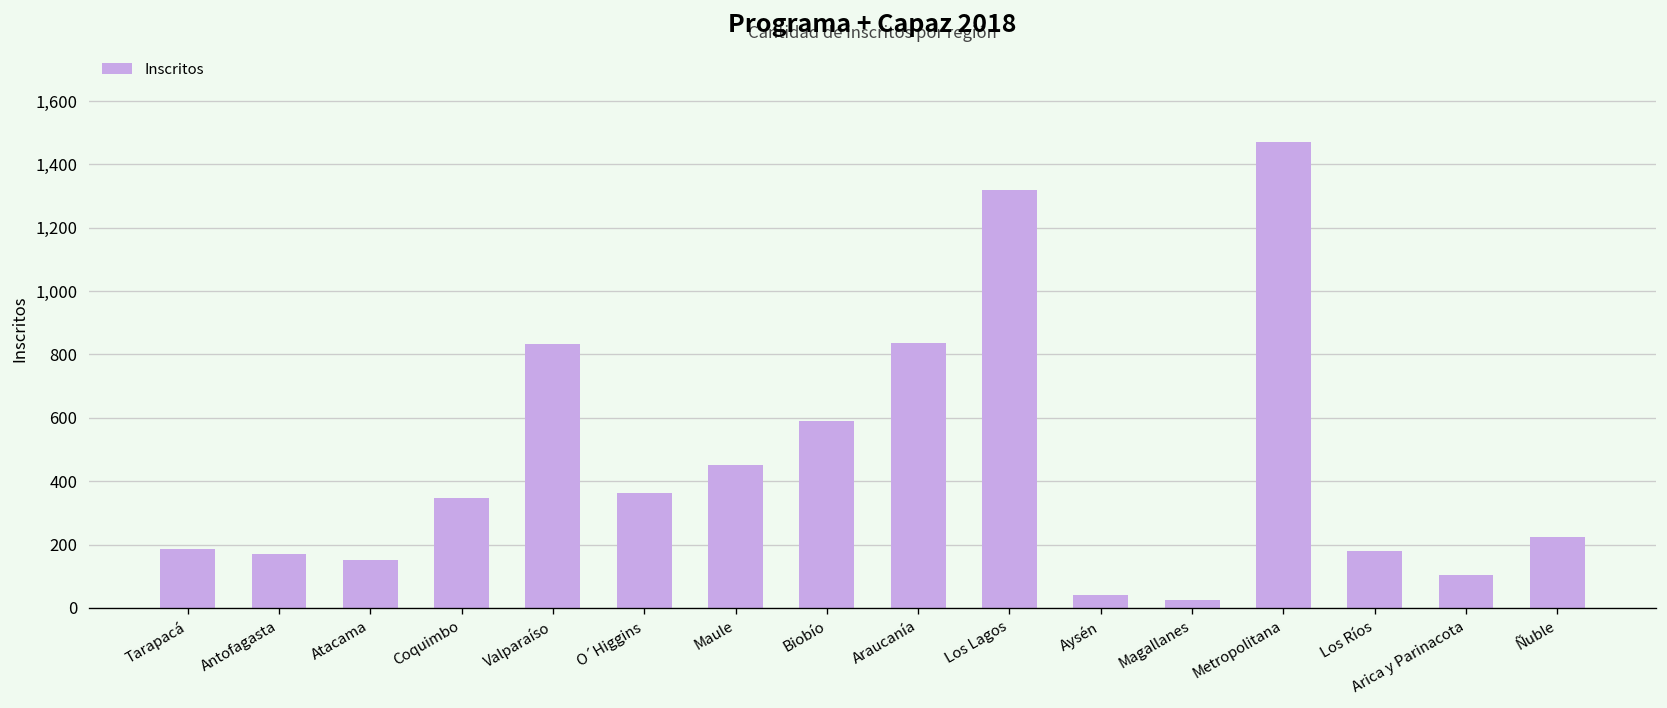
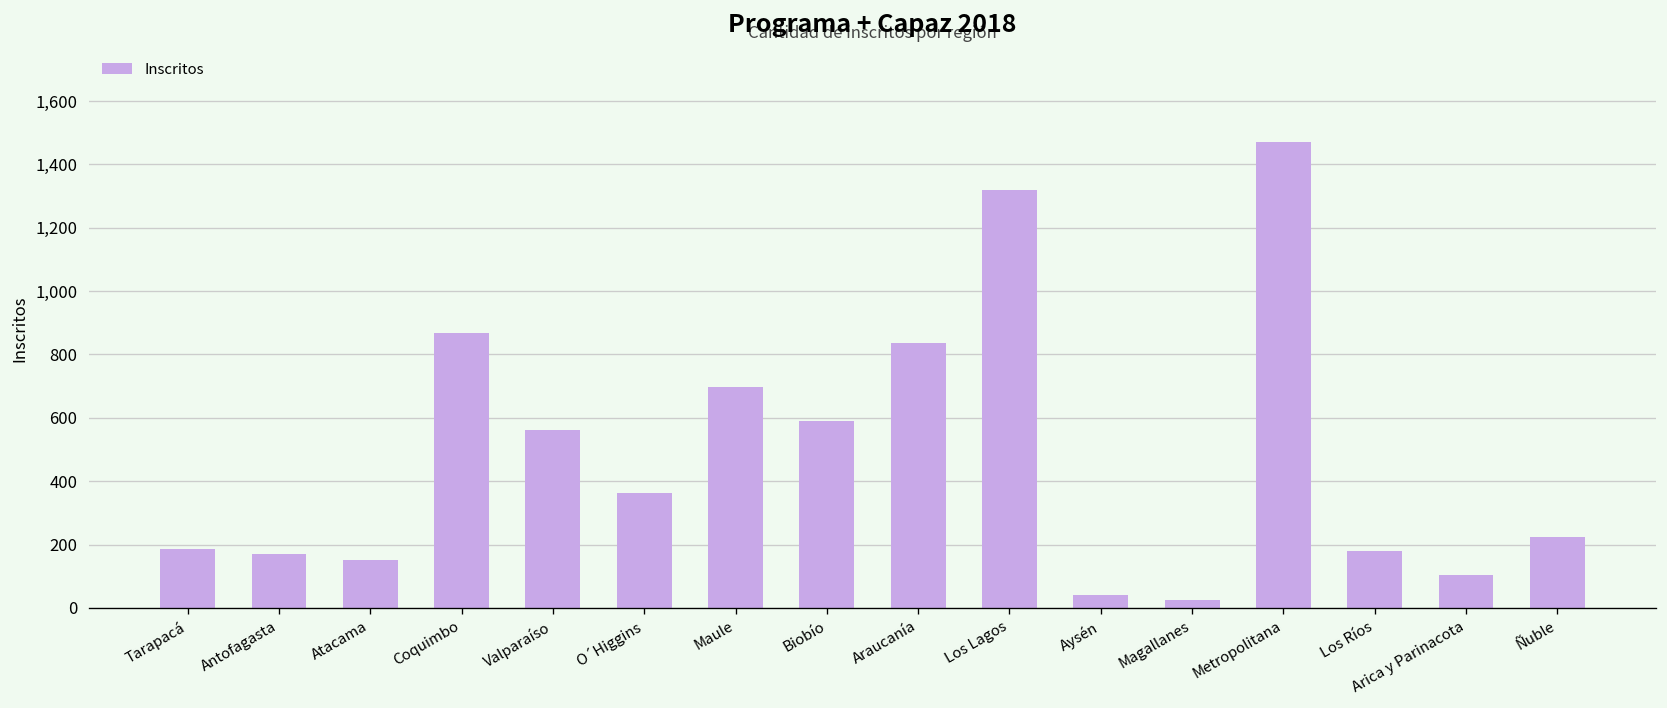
  {
    "Tarapacá": "190",
    "Antofagasta": "170",
    "Atacama": "150",
-   "Coquimbo": "350",
-   "Valparaíso": "830",
+   "Coquimbo": "870",
+   "Valparaíso": "560",
    "O´Higgins": "360",
-   "Maule": "450",
+   "Maule": "700",
    "Biobío": "590",
    "Araucanía": "840",
    "Los Lagos": "1,320",
    "Aysén": "40",
    "Magallanes": "30",
    "Metropolitana": "1,470",
    "Los Ríos": "180",
    "Arica y Parinacota": "100",
    "Ñuble": "220"
  }
